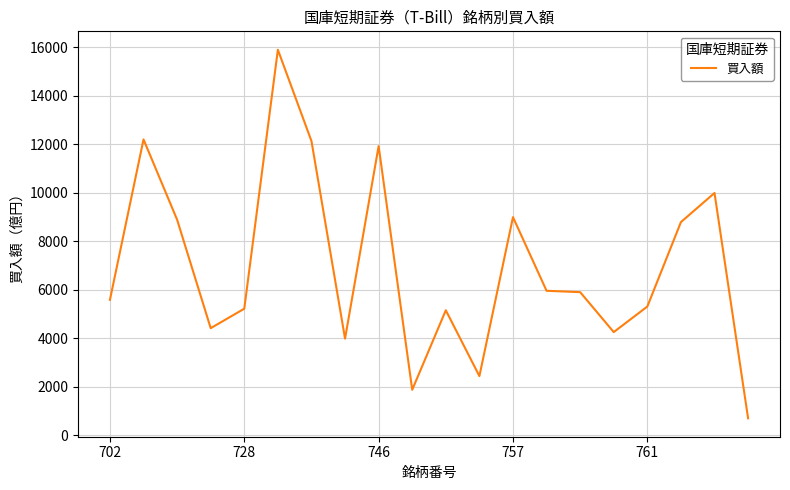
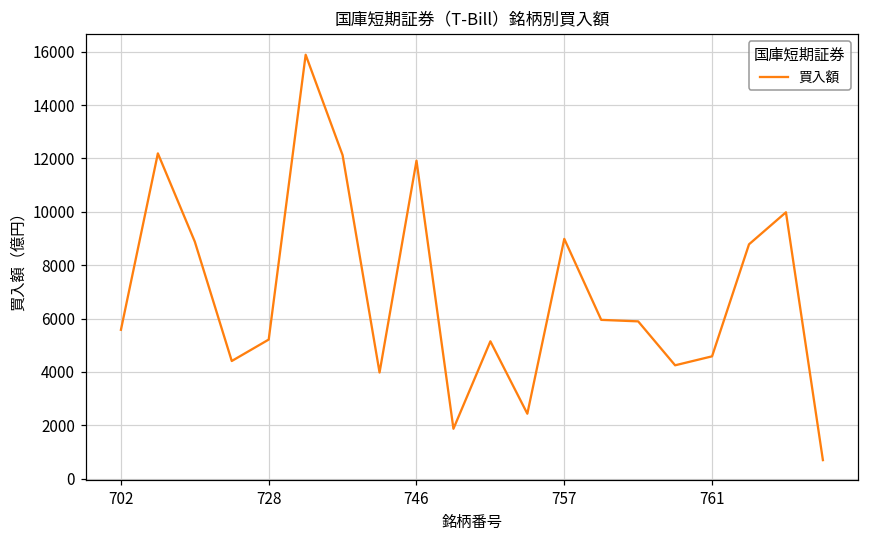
  {
    "702": 5600,
    "728": 5200,
    "746": 11900,
    "757": 9000,
-   "761": 5300
+   "761": 4600
  }
